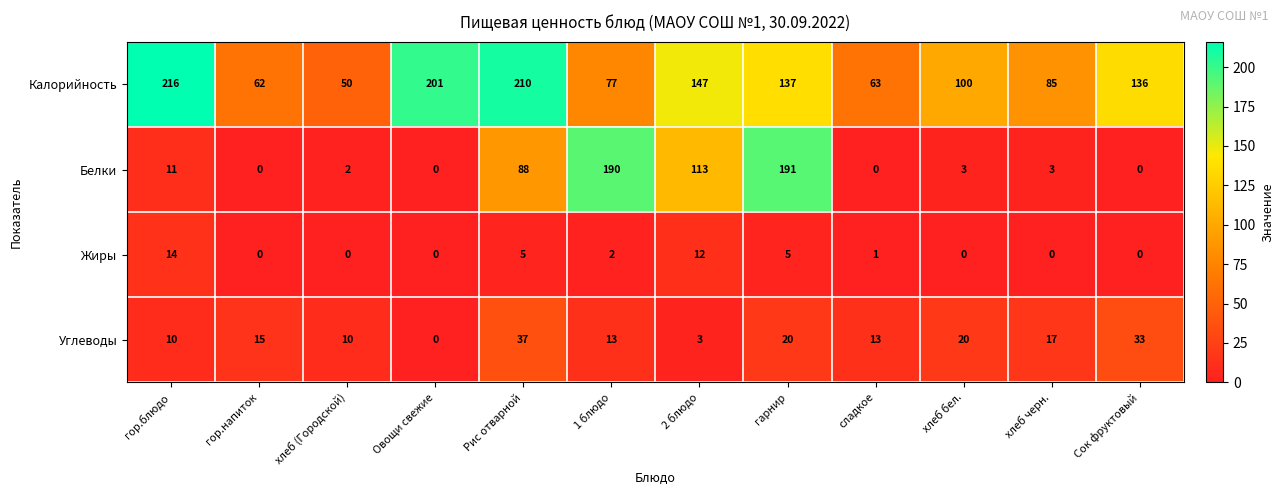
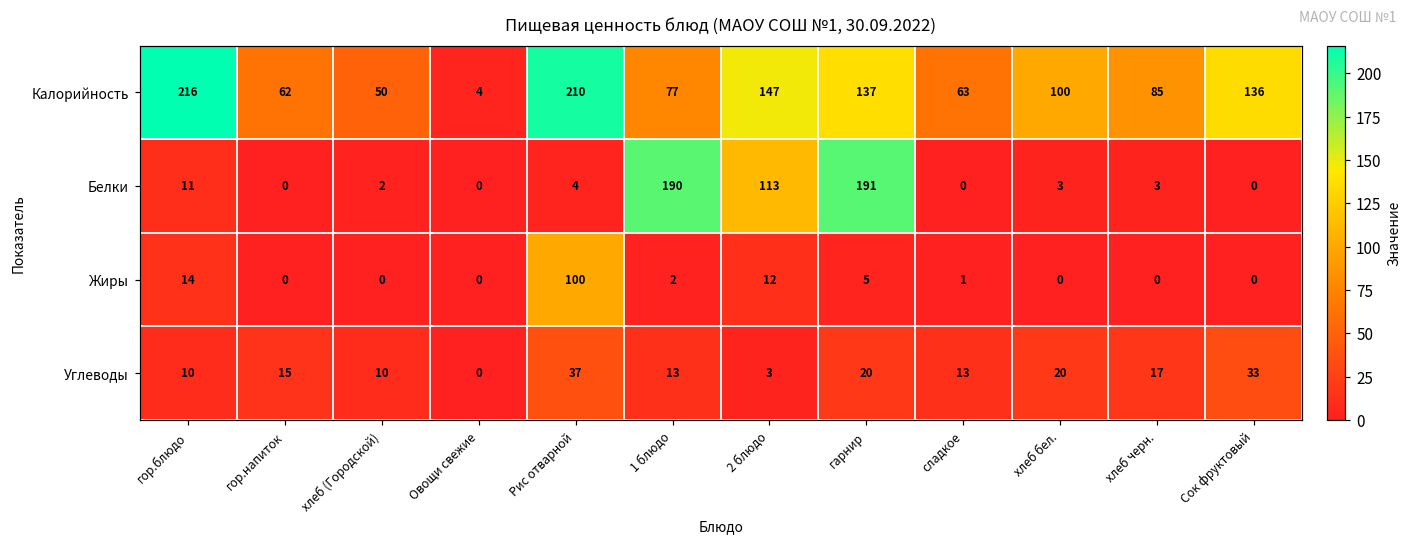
  {
    "Калорийность": {
      "гор.блюдо": 216,
      "гор.напиток": 62,
      "хлеб (Городской)": 50,
-     "Овощи свежие": 201,
+     "Овощи свежие": 4,
      "Рис отварной": 210,
      "1 блюдо": 77,
      "2 блюдо": 147,
      "гарнир": 137,
      "сладкое": 63,
      "хлеб бел.": 100,
      "хлеб черн.": 85,
      "Сок фруктовый": 136
    },
    "Белки": {
      "гор.блюдо": 11,
      "гор.напиток": 0,
      "хлеб (Городской)": 2,
      "Овощи свежие": 0,
-     "Рис отварной": 88,
+     "Рис отварной": 4,
      "1 блюдо": 190,
      "2 блюдо": 113,
      "гарнир": 191,
      "сладкое": 0,
      "хлеб бел.": 3,
      "хлеб черн.": 3,
      "Сок фруктовый": 0
    },
    "Жиры": {
      "гор.блюдо": 14,
      "гор.напиток": 0,
      "хлеб (Городской)": 0,
      "Овощи свежие": 0,
-     "Рис отварной": 5,
+     "Рис отварной": 100,
      "1 блюдо": 2,
      "2 блюдо": 12,
      "гарнир": 5,
      "сладкое": 1,
      "хлеб бел.": 0,
      "хлеб черн.": 0,
      "Сок фруктовый": 0
    },
    "Углеводы": {
      "гор.блюдо": 10,
      "гор.напиток": 15,
      "хлеб (Городской)": 10,
      "Овощи свежие": 0,
      "Рис отварной": 37,
      "1 блюдо": 13,
      "2 блюдо": 3,
      "гарнир": 20,
      "сладкое": 13,
      "хлеб бел.": 20,
      "хлеб черн.": 17,
      "Сок фруктовый": 33
    }
  }
